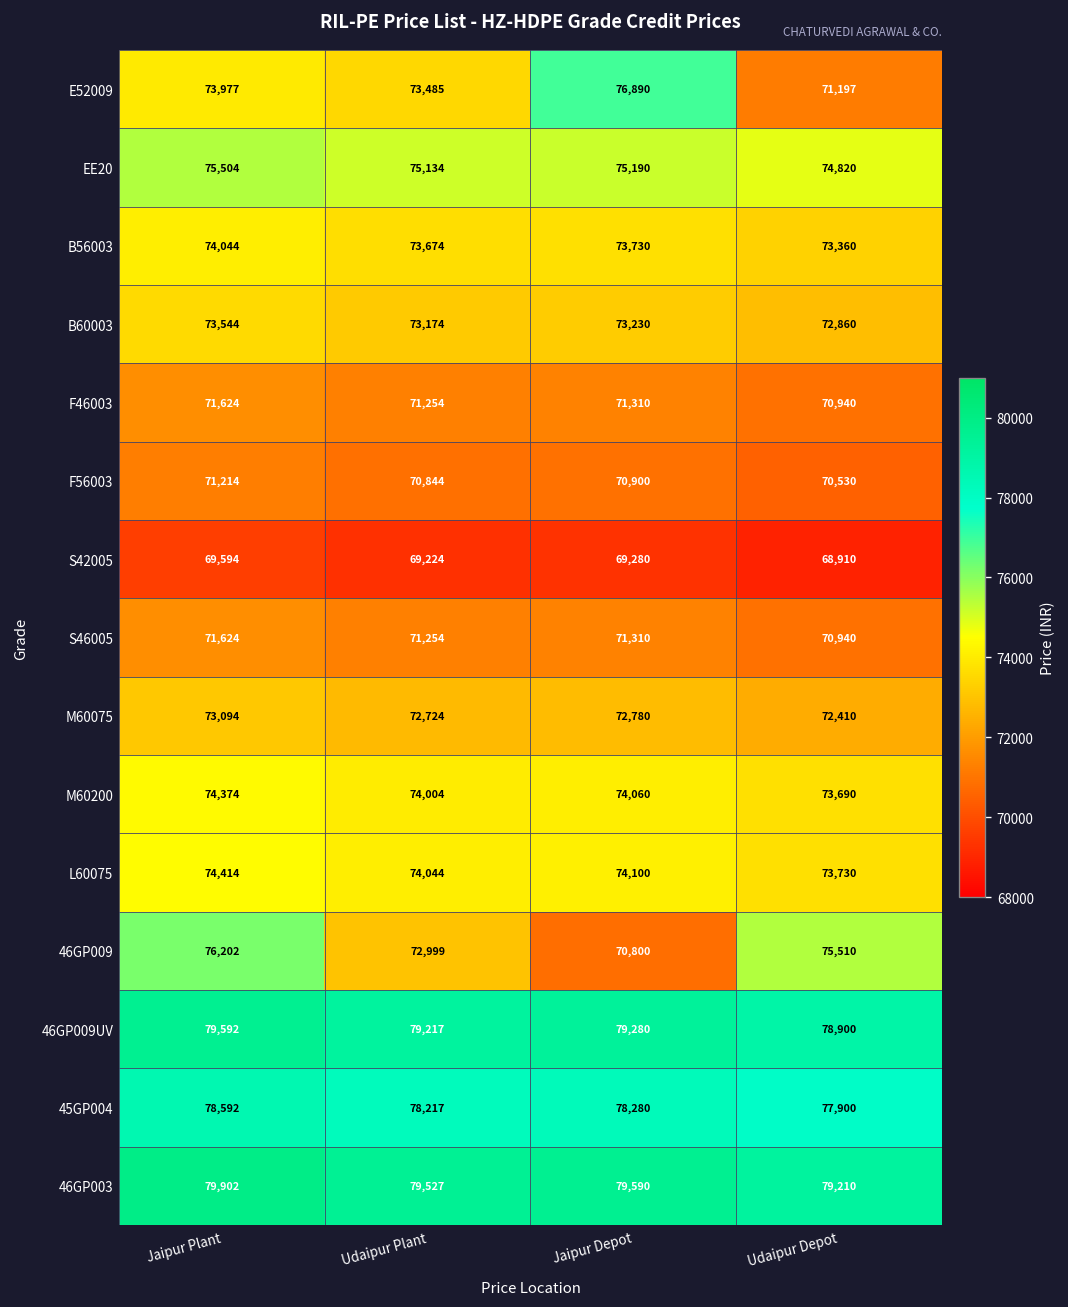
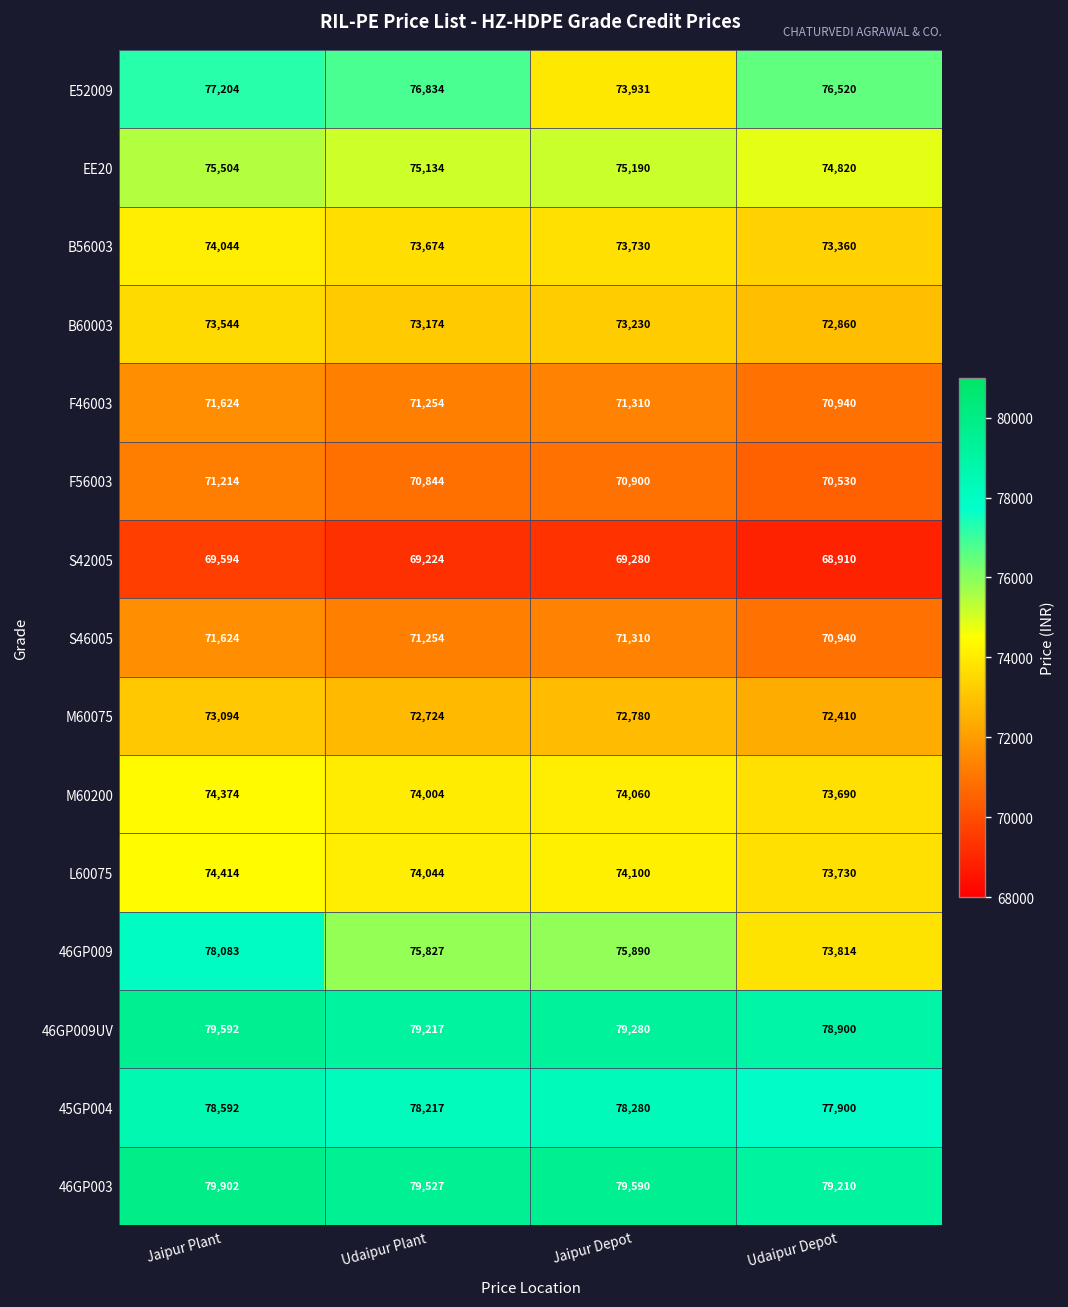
  {
    "E52009": {
-     "Jaipur Plant": "73,977",
-     "Udaipur Plant": "73,485",
-     "Jaipur Depot": "76,890",
-     "Udaipur Depot": "71,197"
+     "Jaipur Plant": "77,204",
+     "Udaipur Plant": "76,834",
+     "Jaipur Depot": "73,931",
+     "Udaipur Depot": "76,520"
    },
    "EE20": {
      "Jaipur Plant": "75,504",
      "Udaipur Plant": "75,134",
      "Jaipur Depot": "75,190",
      "Udaipur Depot": "74,820"
    },
    "B56003": {
      "Jaipur Plant": "74,044",
      "Udaipur Plant": "73,674",
      "Jaipur Depot": "73,730",
      "Udaipur Depot": "73,360"
    },
    "B60003": {
      "Jaipur Plant": "73,544",
      "Udaipur Plant": "73,174",
      "Jaipur Depot": "73,230",
      "Udaipur Depot": "72,860"
    },
    "F46003": {
      "Jaipur Plant": "71,624",
      "Udaipur Plant": "71,254",
      "Jaipur Depot": "71,310",
      "Udaipur Depot": "70,940"
    },
    "F56003": {
      "Jaipur Plant": "71,214",
      "Udaipur Plant": "70,844",
      "Jaipur Depot": "70,900",
      "Udaipur Depot": "70,530"
    },
    "S42005": {
      "Jaipur Plant": "69,594",
      "Udaipur Plant": "69,224",
      "Jaipur Depot": "69,280",
      "Udaipur Depot": "68,910"
    },
    "S46005": {
      "Jaipur Plant": "71,624",
      "Udaipur Plant": "71,254",
      "Jaipur Depot": "71,310",
      "Udaipur Depot": "70,940"
    },
    "M60075": {
      "Jaipur Plant": "73,094",
      "Udaipur Plant": "72,724",
      "Jaipur Depot": "72,780",
      "Udaipur Depot": "72,410"
    },
    "M60200": {
      "Jaipur Plant": "74,374",
      "Udaipur Plant": "74,004",
      "Jaipur Depot": "74,060",
      "Udaipur Depot": "73,690"
    },
    "L60075": {
      "Jaipur Plant": "74,414",
      "Udaipur Plant": "74,044",
      "Jaipur Depot": "74,100",
      "Udaipur Depot": "73,730"
    },
    "46GP009": {
-     "Jaipur Plant": "76,202",
-     "Udaipur Plant": "72,999",
-     "Jaipur Depot": "70,800",
-     "Udaipur Depot": "75,510"
+     "Jaipur Plant": "78,083",
+     "Udaipur Plant": "75,827",
+     "Jaipur Depot": "75,890",
+     "Udaipur Depot": "73,814"
    },
    "46GP009UV": {
      "Jaipur Plant": "79,592",
      "Udaipur Plant": "79,217",
      "Jaipur Depot": "79,280",
      "Udaipur Depot": "78,900"
    },
    "45GP004": {
      "Jaipur Plant": "78,592",
      "Udaipur Plant": "78,217",
      "Jaipur Depot": "78,280",
      "Udaipur Depot": "77,900"
    },
    "46GP003": {
      "Jaipur Plant": "79,902",
      "Udaipur Plant": "79,527",
      "Jaipur Depot": "79,590",
      "Udaipur Depot": "79,210"
    }
  }
